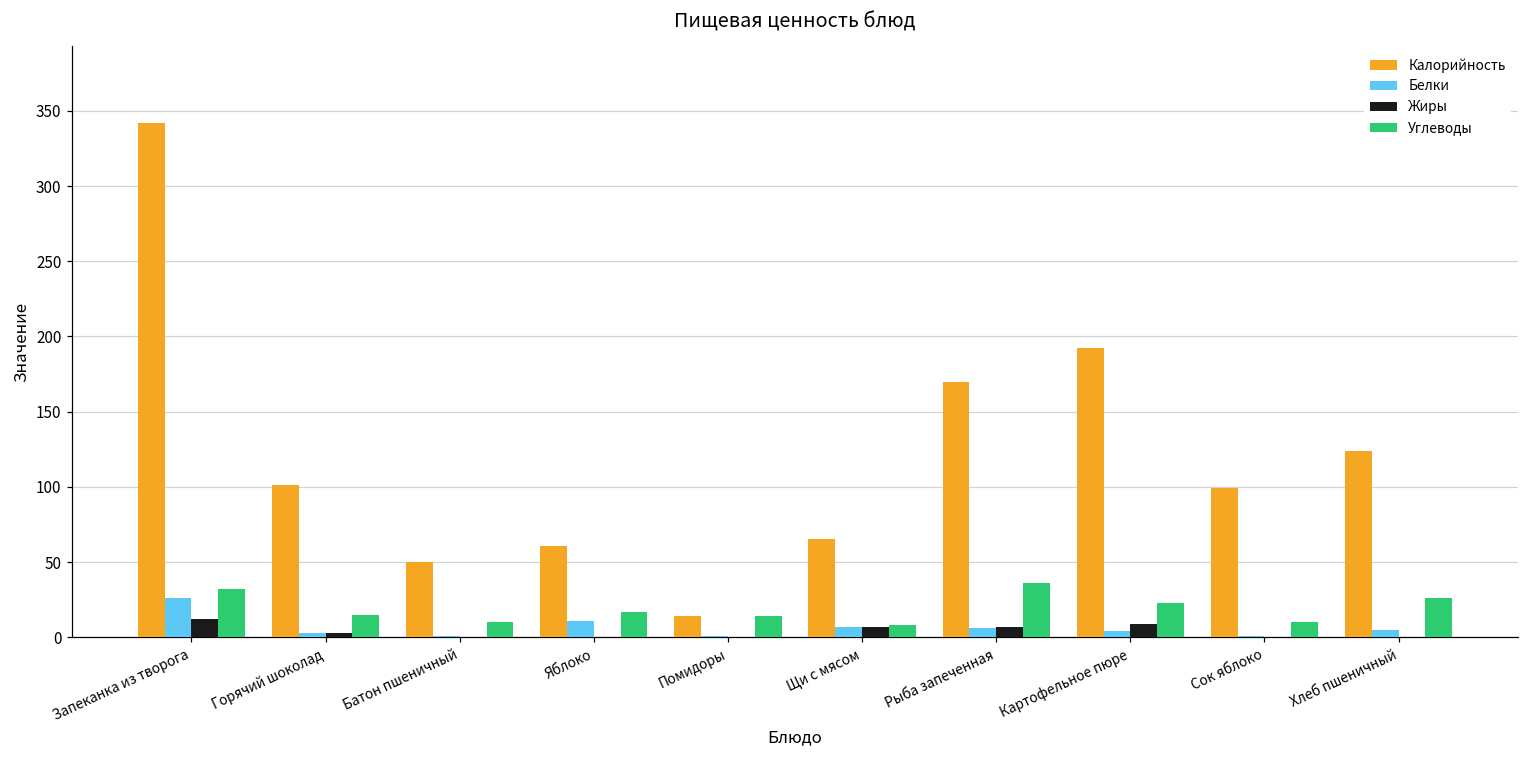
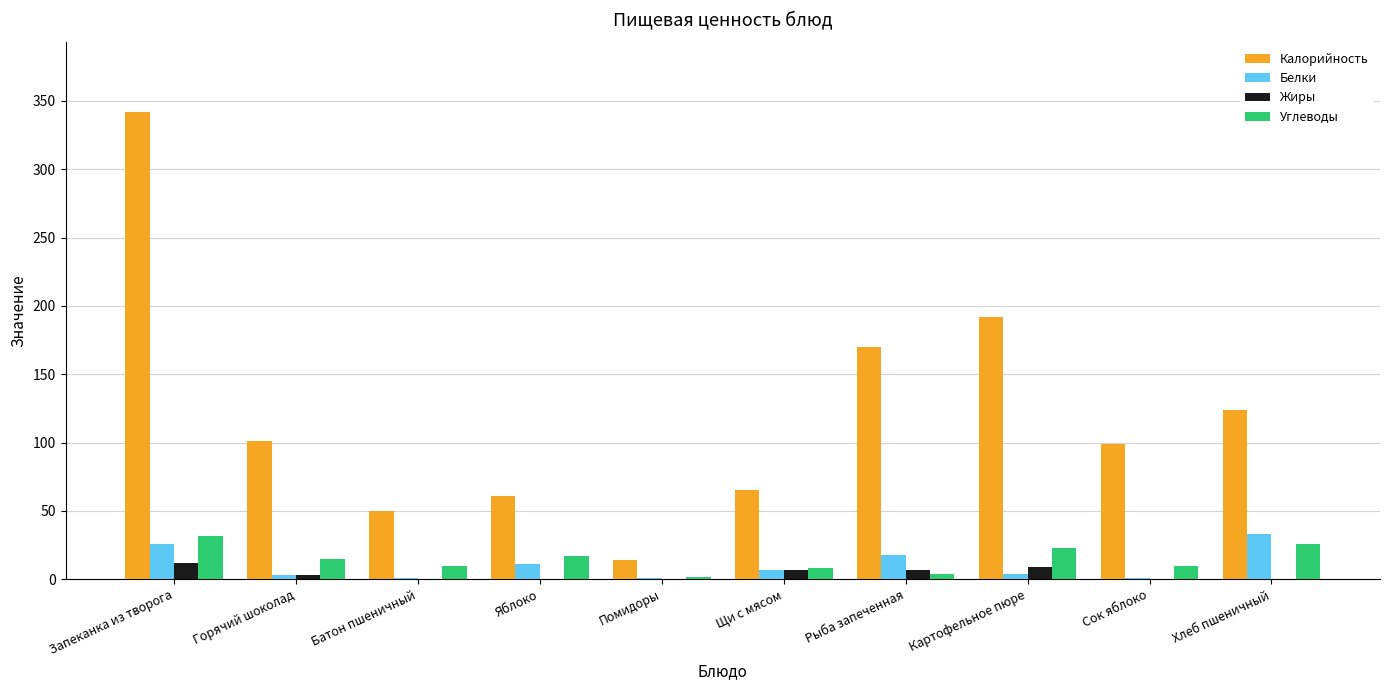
  {
    "Калорийность": {
      "Запеканка из творога": 342,
      "Горячий шоколад": 101,
      "Батон пшеничный": 50,
      "Яблоко": 61,
      "Помидоры": 14,
      "Щи с мясом": 65,
      "Рыба запеченная": 170,
      "Картофельное пюре": 192,
      "Сок яблоко": 99,
      "Хлеб пшеничный": 124
    },
    "Белки": {
      "Запеканка из творога": 26,
      "Горячий шоколад": 3,
      "Яблоко": 11,
      "Щи с мясом": 7,
-     "Рыба запеченная": 6,
+     "Рыба запеченная": 18,
      "Картофельное пюре": 4,
-     "Хлеб пшеничный": 5
+     "Хлеб пшеничный": 33
    },
    "Жиры": {
      "Запеканка из творога": 12,
      "Горячий шоколад": 3,
      "Батон пшеничный": 0,
      "Яблоко": 0,
      "Помидоры": 0,
      "Щи с мясом": 7,
      "Рыба запеченная": 7,
      "Картофельное пюре": 9,
      "Сок яблоко": 0,
      "Хлеб пшеничный": 0
    },
    "Углеводы": {
      "Запеканка из творога": 32,
      "Горячий шоколад": 15,
      "Батон пшеничный": 10,
      "Яблоко": 17,
-     "Помидоры": 14,
+     "Помидоры": 2,
      "Щи с мясом": 8,
-     "Рыба запеченная": 36,
+     "Рыба запеченная": 4,
      "Картофельное пюре": 23,
      "Сок яблоко": 10,
      "Хлеб пшеничный": 26
    }
  }
